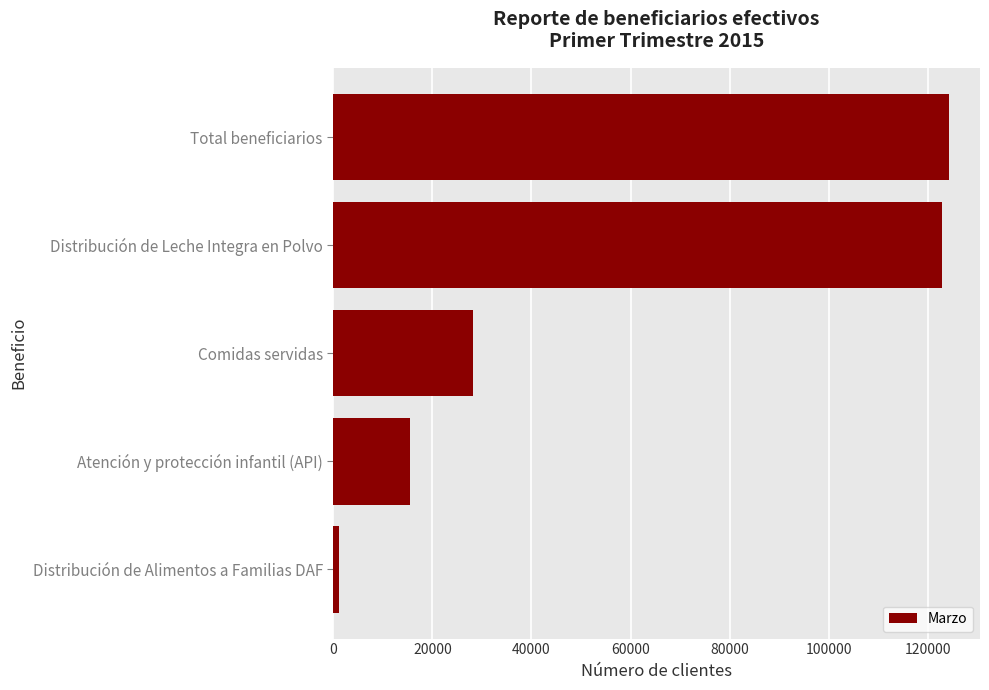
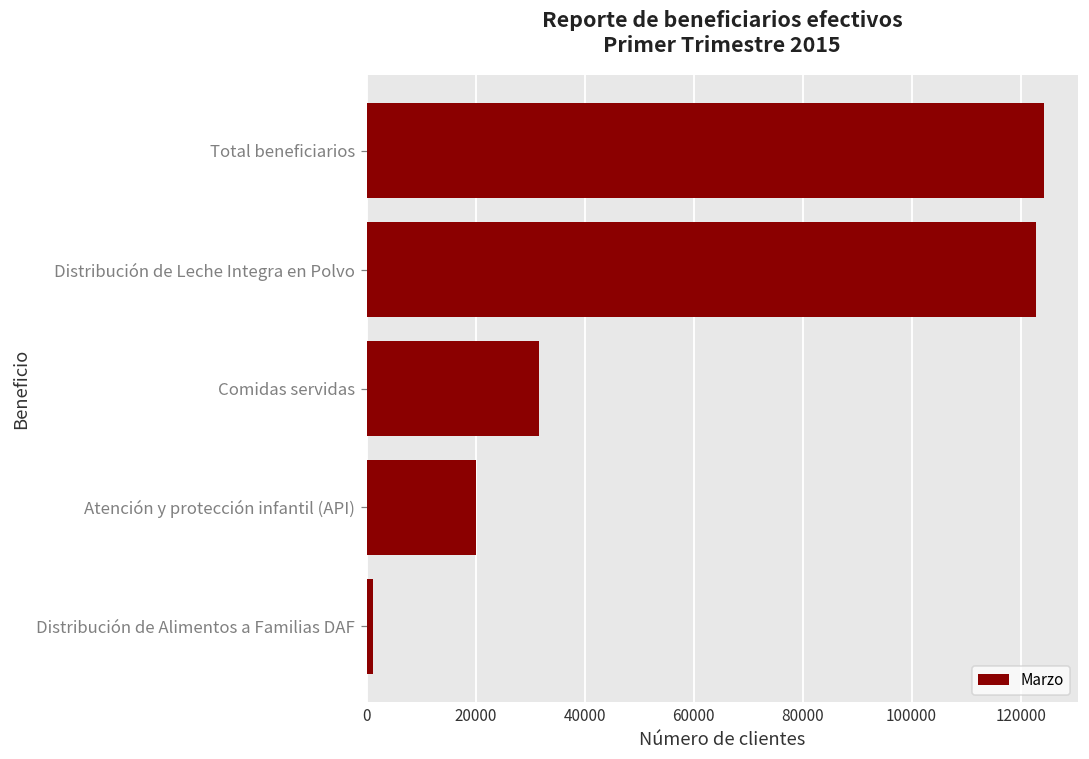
  {
    "Total beneficiarios": 124000,
    "Distribución de Leche Integra en Polvo": 123000,
-   "Comidas servidas": 28000,
-   "Atención y protección infantil (API)": 16000,
+   "Comidas servidas": 32000,
+   "Atención y protección infantil (API)": 20000,
    "Distribución de Alimentos a Familias DAF": 1000
  }
